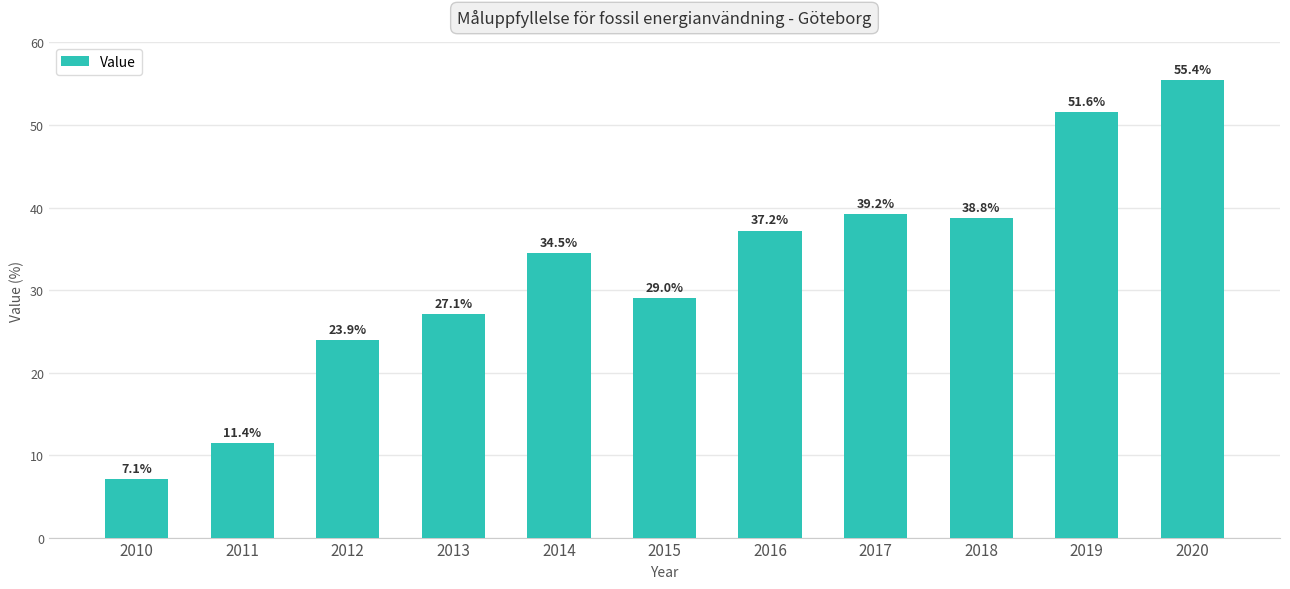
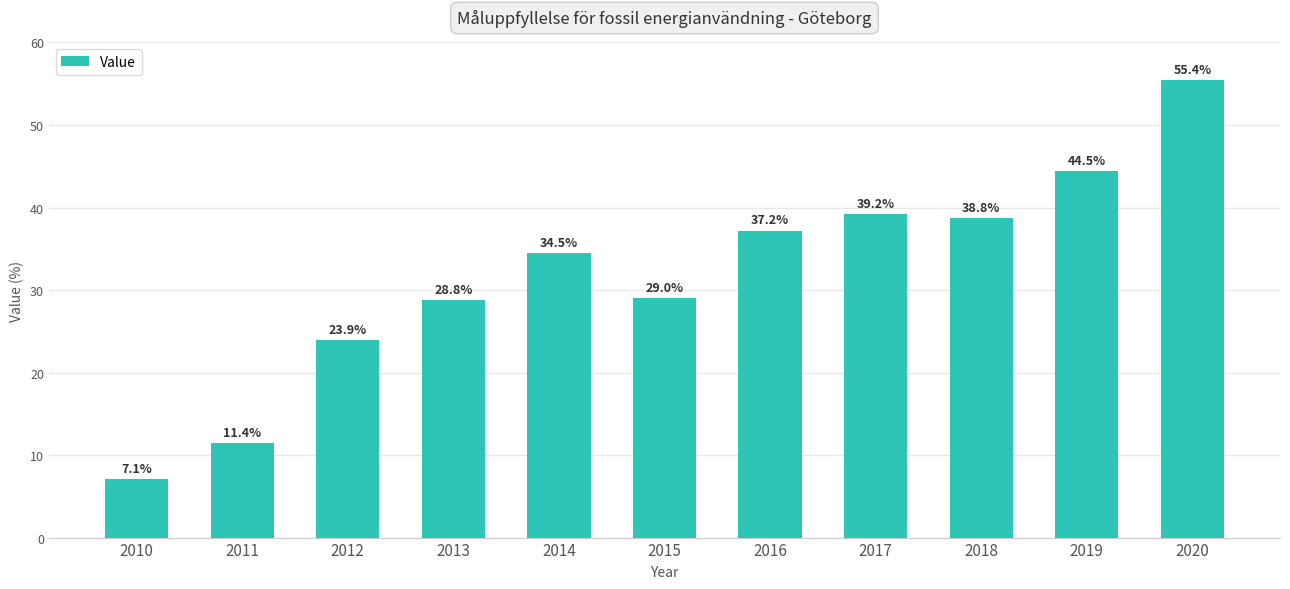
  {
    "2010": "7.1%",
    "2011": "11.4%",
    "2012": "23.9%",
-   "2013": "27.1%",
+   "2013": "28.8%",
    "2014": "34.5%",
    "2015": "29.0%",
    "2016": "37.2%",
    "2017": "39.2%",
    "2018": "38.8%",
-   "2019": "51.6%",
+   "2019": "44.5%",
    "2020": "55.4%"
  }
